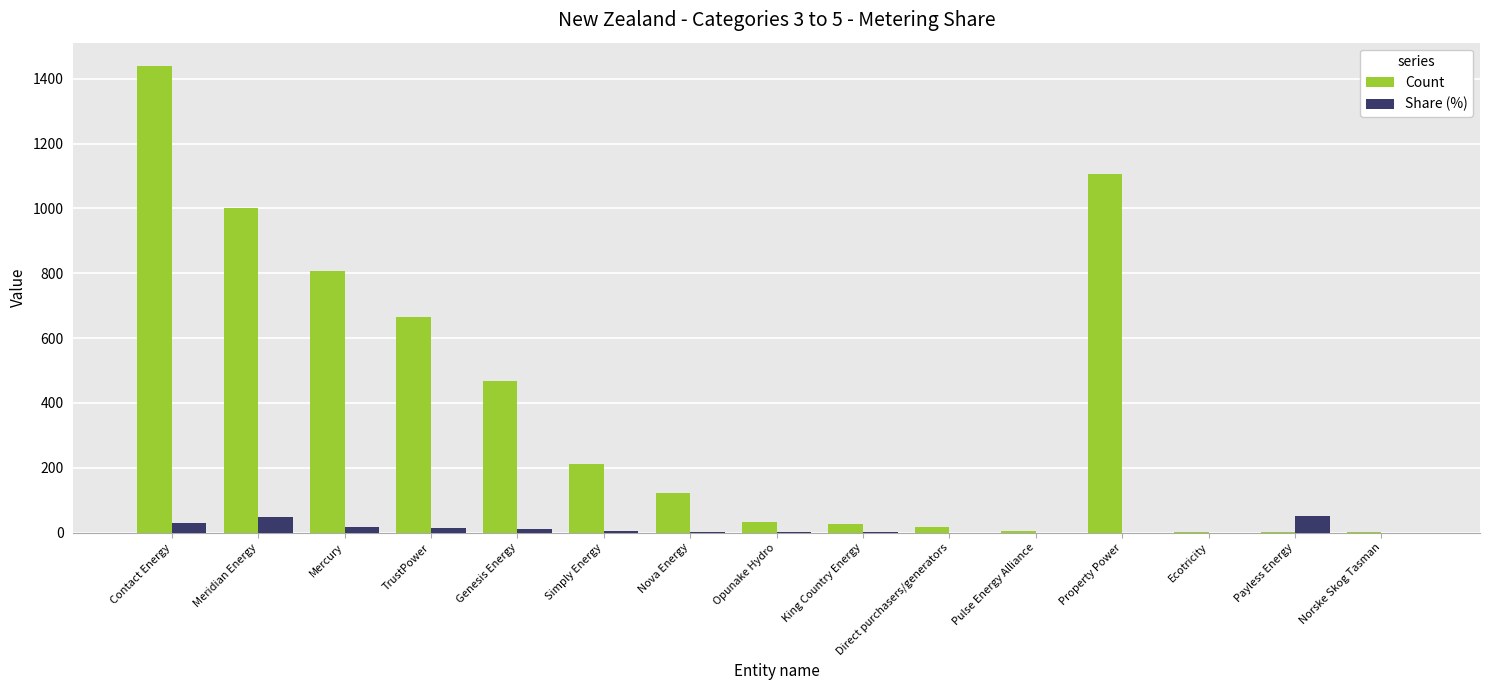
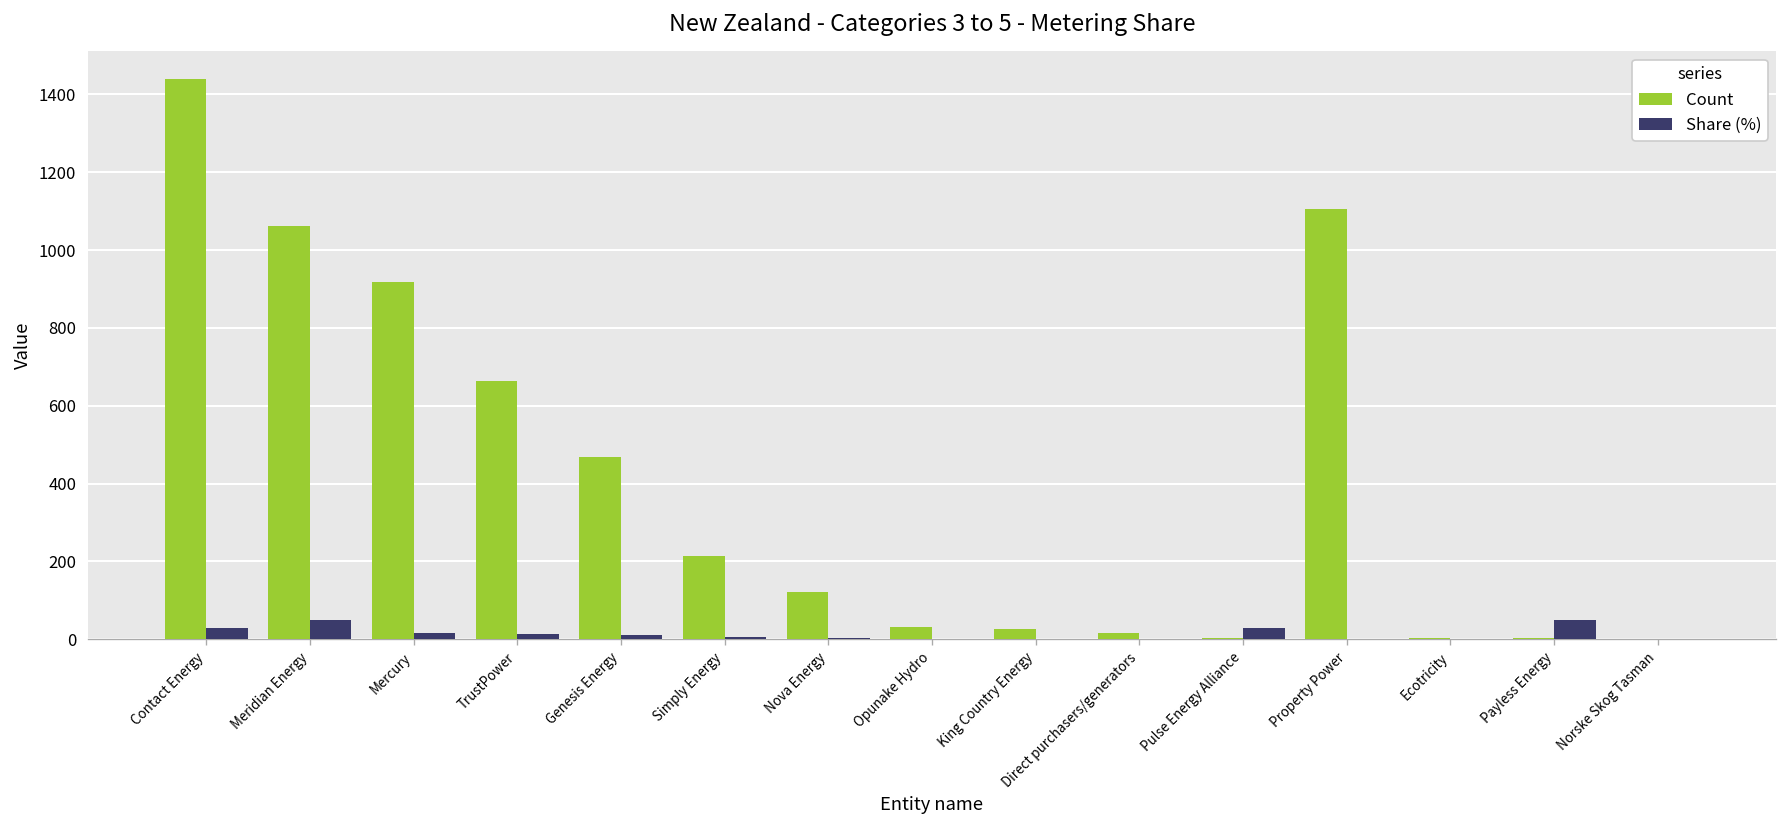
  {
    "Count": {
      "Contact Energy": 1440,
-     "Meridian Energy": 1000,
-     "Mercury": 810,
+     "Meridian Energy": 1060,
+     "Mercury": 920,
      "TrustPower": 660,
      "Genesis Energy": 470,
      "Simply Energy": 210,
      "Nova Energy": 120,
      "Opunake Hydro": 30,
      "King Country Energy": 30,
      "Direct purchasers/generators": 20,
      "Property Power": 1110
    },
    "Share (%)": {
      "Contact Energy": 30,
      "Meridian Energy": 50,
      "Mercury": 20,
      "TrustPower": 10,
      "Genesis Energy": 10,
-     "Pulse Energy Alliance": 0,
+     "Pulse Energy Alliance": 30,
      "Payless Energy": 50
    }
  }
